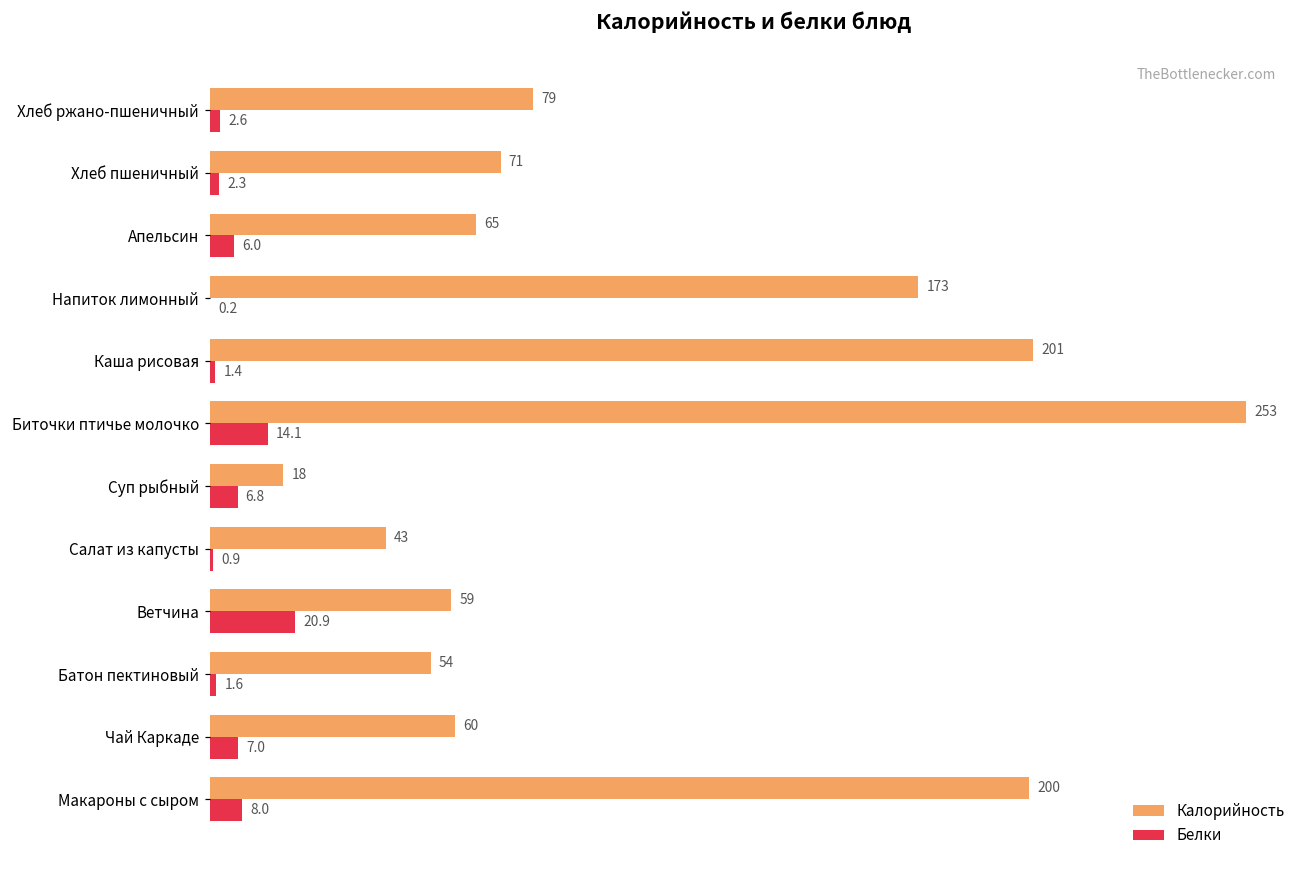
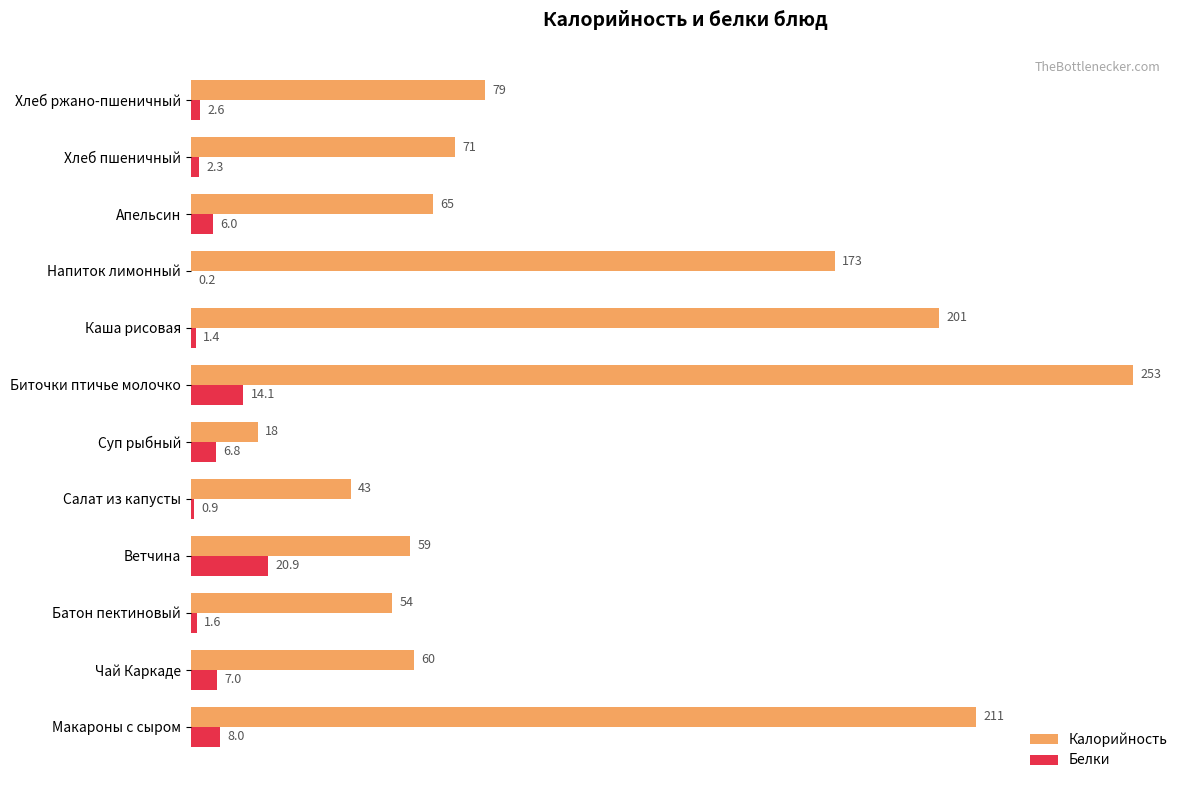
  {
    "Калорийность": {
      "Хлеб ржано-пшеничный": 79,
      "Хлеб пшеничный": 71,
      "Апельсин": 65,
      "Напиток лимонный": 173,
      "Каша рисовая": 201,
      "Биточки птичье молочко": 253,
      "Суп рыбный": 18,
      "Салат из капусты": 43,
      "Ветчина": 59,
      "Батон пектиновый": 54,
      "Чай Каркаде": 60,
-     "Макароны с сыром": 200
+     "Макароны с сыром": 211
    },
    "Белки": {
      "Хлеб ржано-пшеничный": 2.6,
      "Хлеб пшеничный": 2.3,
      "Апельсин": 6.0,
      "Напиток лимонный": 0.2,
      "Каша рисовая": 1.4,
      "Биточки птичье молочко": 14.1,
      "Суп рыбный": 6.8,
      "Салат из капусты": 0.9,
      "Ветчина": 20.9,
      "Батон пектиновый": 1.6,
      "Чай Каркаде": 7.0,
      "Макароны с сыром": 8.0
    }
  }
